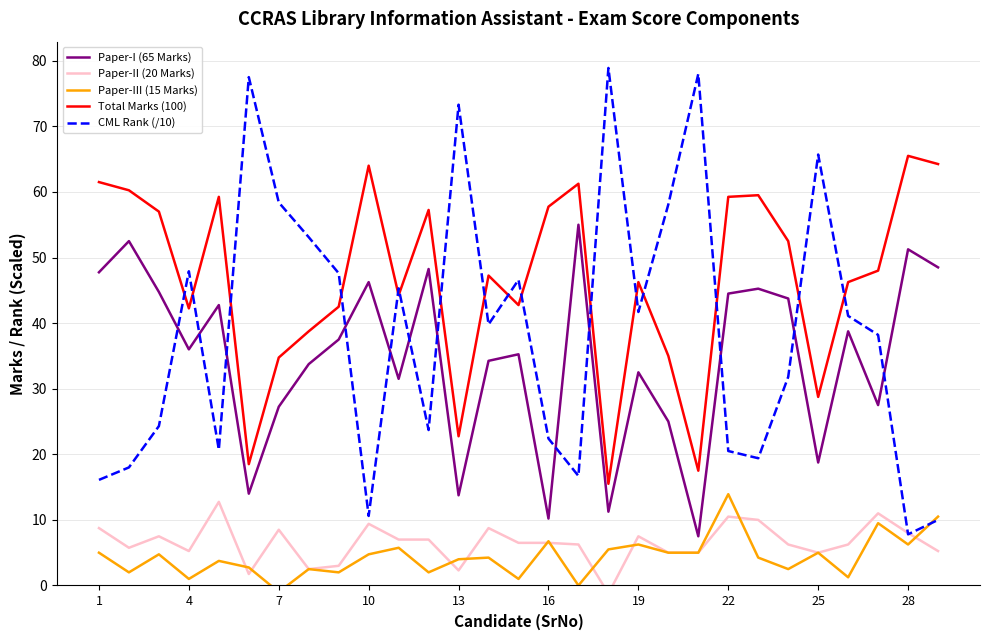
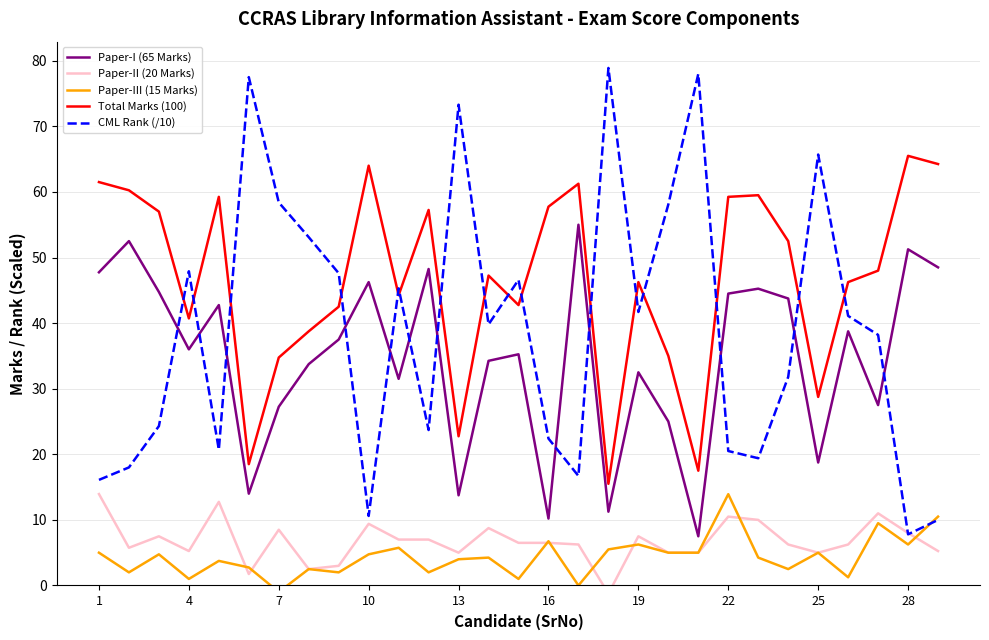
  {
    "Paper-I (65 Marks)": {
      "1": 48,
      "4": 36,
      "7": 27,
      "10": 46,
      "13": 14,
      "16": 10,
      "19": 33,
      "22": 45,
      "25": 19,
      "28": 51
    },
    "Paper-II (20 Marks)": {
-     "1": 9,
+     "1": 14,
      "4": 5,
      "7": 9,
      "10": 9,
-     "13": 2,
+     "13": 5,
      "19": 8,
      "22": 11
    },
    "Paper-III (15 Marks)": {
      "1": 5,
      "4": 1,
      "10": 5,
      "13": 4,
      "19": 6,
      "22": 14,
      "28": 6
    },
    "Total Marks (100)": {
      "1": 62,
-     "4": 42,
+     "4": 41,
      "7": 35,
      "10": 64,
      "13": 23,
      "16": 58,
      "19": 46,
      "22": 59,
      "25": 29,
      "28": 66
    },
    "CML Rank (/10)": {
      "1": 16,
      "4": 48,
      "7": 58,
      "10": 11,
      "13": 73,
      "16": 22,
      "19": 42,
      "22": 21,
      "25": 66
    }
  }
